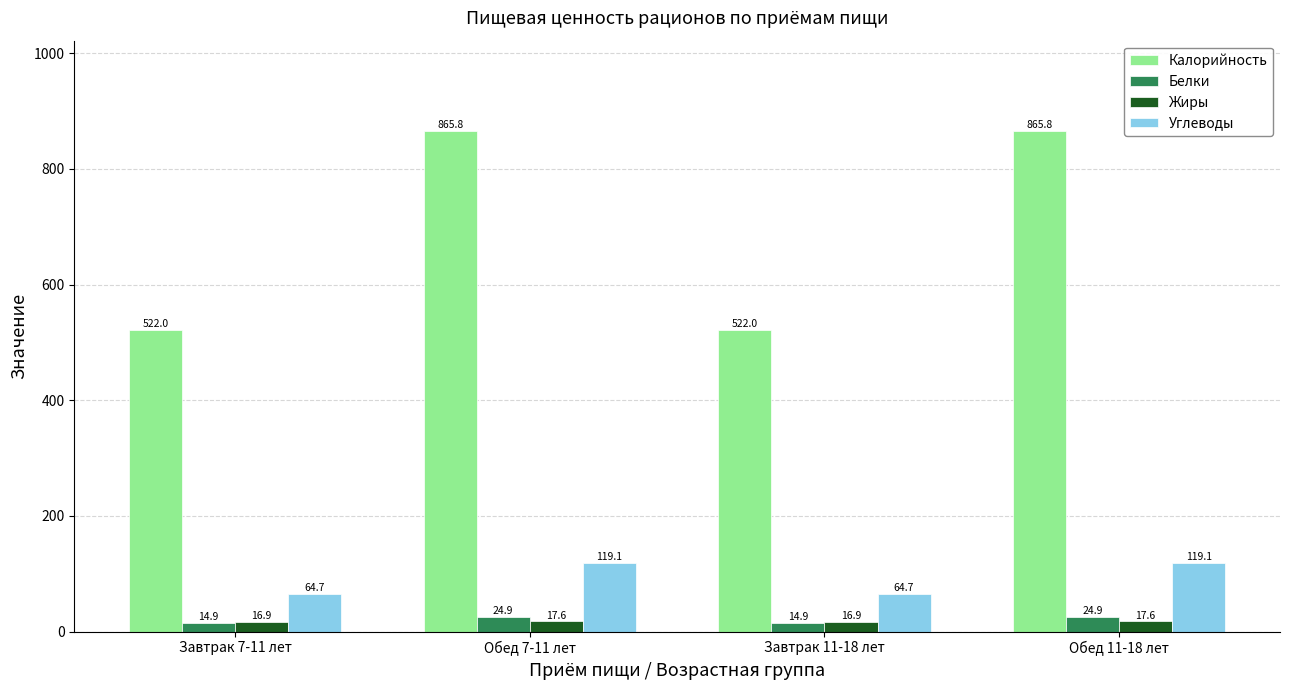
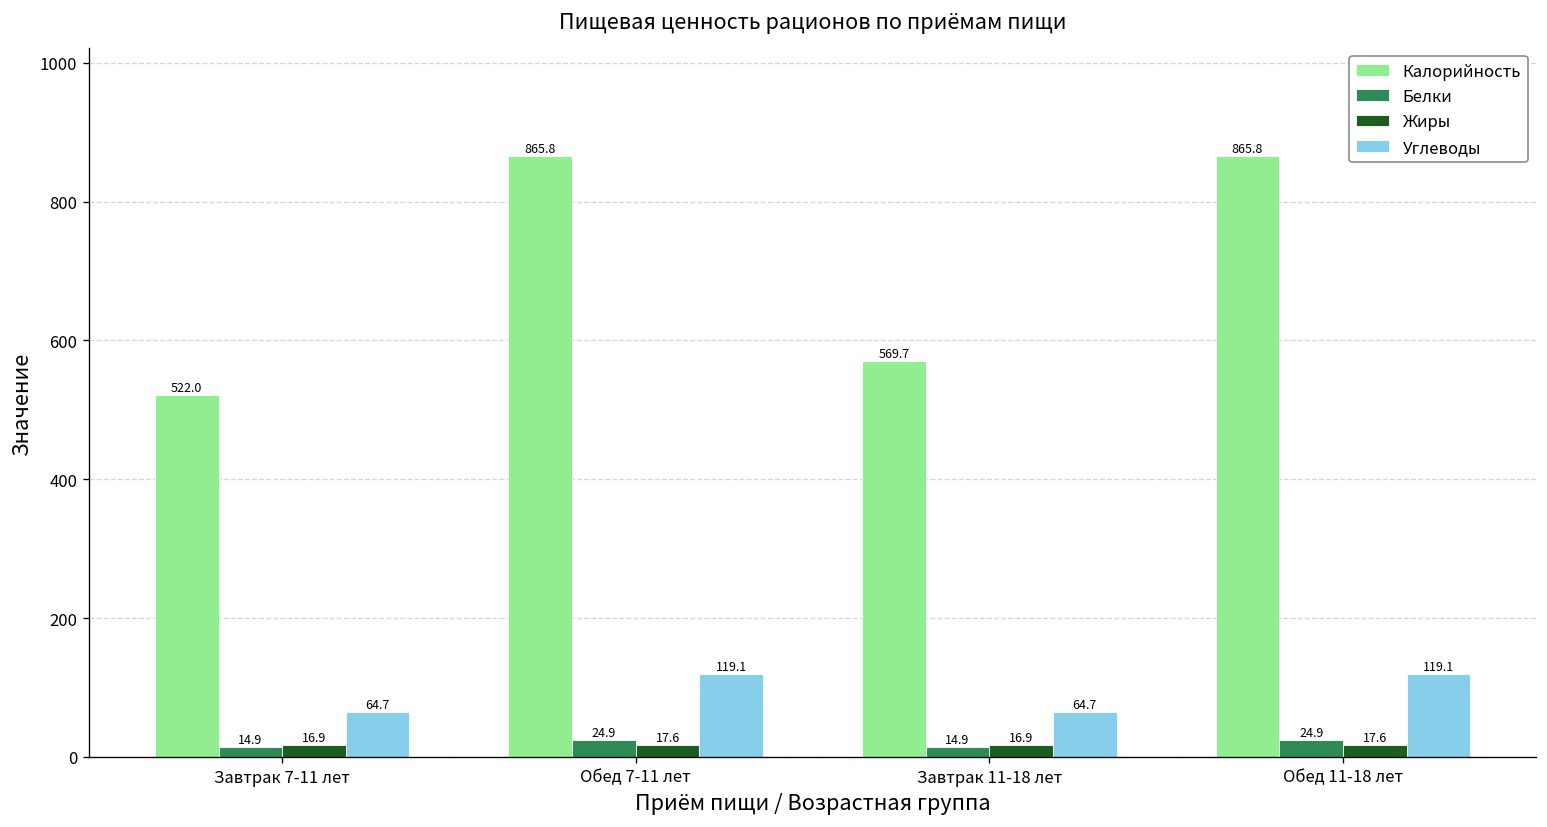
  {
    "Калорийность": {
      "Завтрак 7-11 лет": 522.0,
      "Обед 7-11 лет": 865.8,
-     "Завтрак 11-18 лет": 522.0,
+     "Завтрак 11-18 лет": 569.7,
      "Обед 11-18 лет": 865.8
    },
    "Белки": {
      "Завтрак 7-11 лет": 14.9,
      "Обед 7-11 лет": 24.9,
      "Завтрак 11-18 лет": 14.9,
      "Обед 11-18 лет": 24.9
    },
    "Жиры": {
      "Завтрак 7-11 лет": 16.9,
      "Обед 7-11 лет": 17.6,
      "Завтрак 11-18 лет": 16.9,
      "Обед 11-18 лет": 17.6
    },
    "Углеводы": {
      "Завтрак 7-11 лет": 64.7,
      "Обед 7-11 лет": 119.1,
      "Завтрак 11-18 лет": 64.7,
      "Обед 11-18 лет": 119.1
    }
  }
